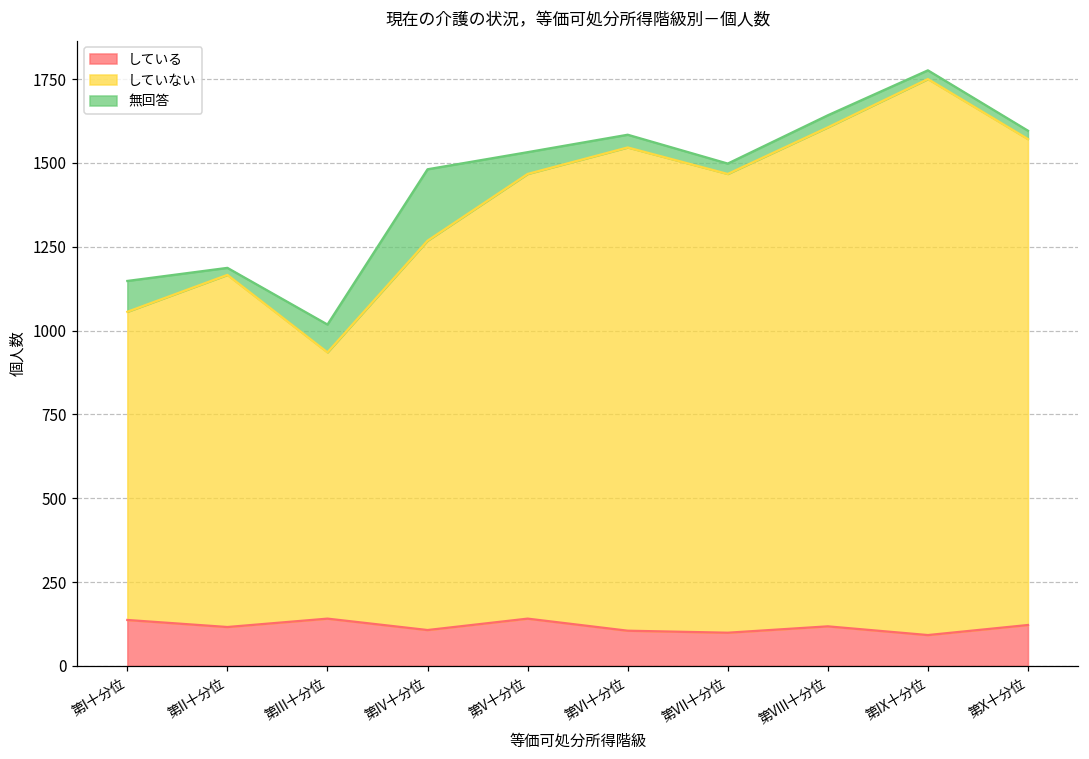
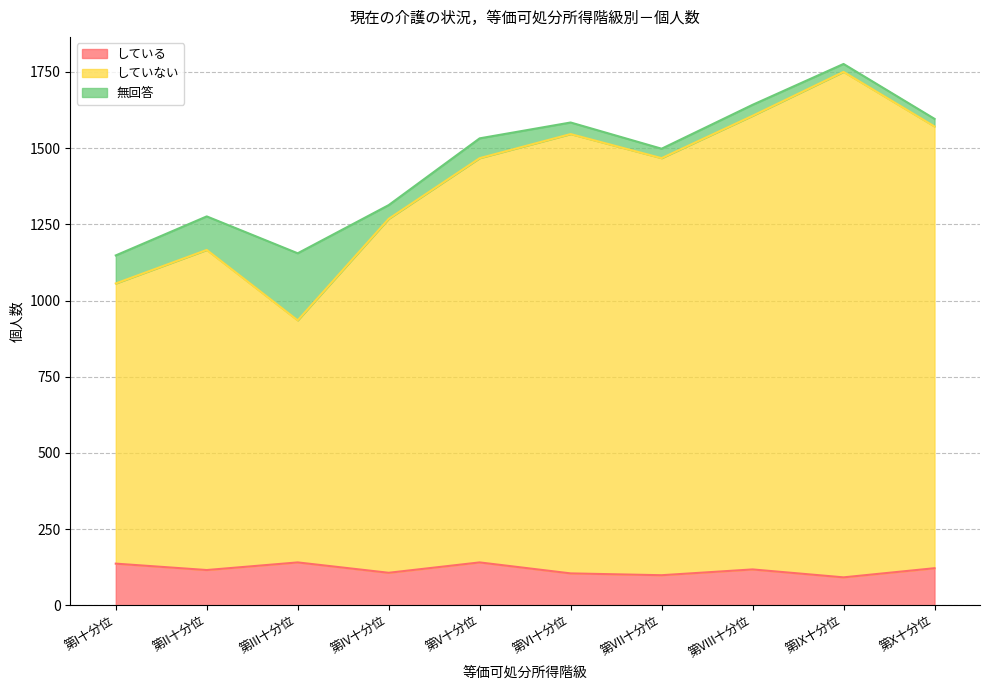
  {
    "している": {
      "第I十分位": 140,
      "第II十分位": 120,
      "第III十分位": 140,
      "第IV十分位": 110,
      "第V十分位": 140,
      "第VI十分位": 110,
      "第VII十分位": 100,
      "第VIII十分位": 120,
      "第IX十分位": 90,
      "第X十分位": 120
    },
    "していない": {
      "第I十分位": 920,
      "第II十分位": 1050,
      "第III十分位": 790,
      "第IV十分位": 1160,
      "第V十分位": 1330,
      "第VI十分位": 1440,
      "第VII十分位": 1370,
      "第VIII十分位": 1490,
      "第IX十分位": 1660,
      "第X十分位": 1450
    },
    "無回答": {
      "第I十分位": 90,
-     "第II十分位": 20,
-     "第III十分位": 80,
-     "第IV十分位": 210,
+     "第II十分位": 110,
+     "第III十分位": 220,
+     "第IV十分位": 50,
      "第V十分位": 70,
      "第VI十分位": 40,
      "第VII十分位": 30,
      "第VIII十分位": 40,
      "第IX十分位": 30,
      "第X十分位": 30
    }
  }
